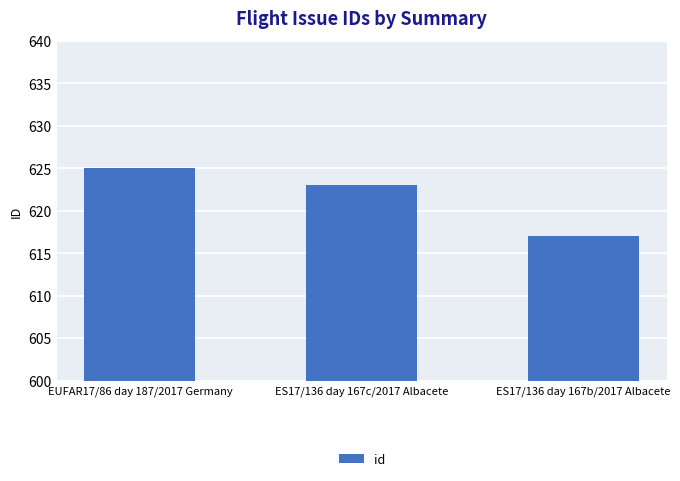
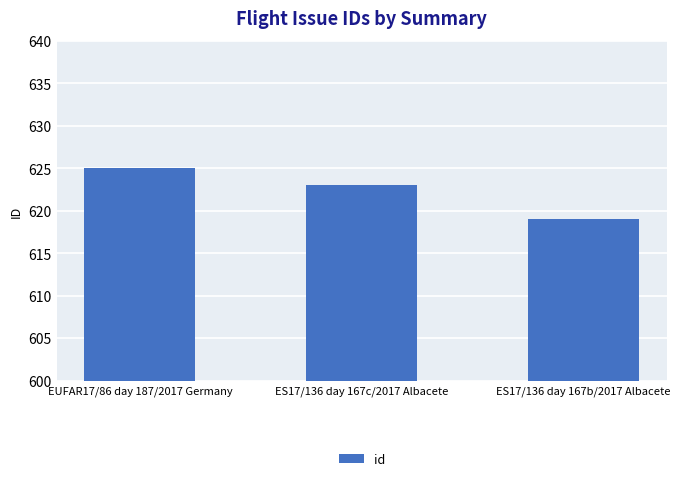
  {
    "EUFAR17/86 day 187/2017 Germany": 625,
    "ES17/136 day 167c/2017 Albacete": 623,
-   "ES17/136 day 167b/2017 Albacete": 617
+   "ES17/136 day 167b/2017 Albacete": 619
  }
